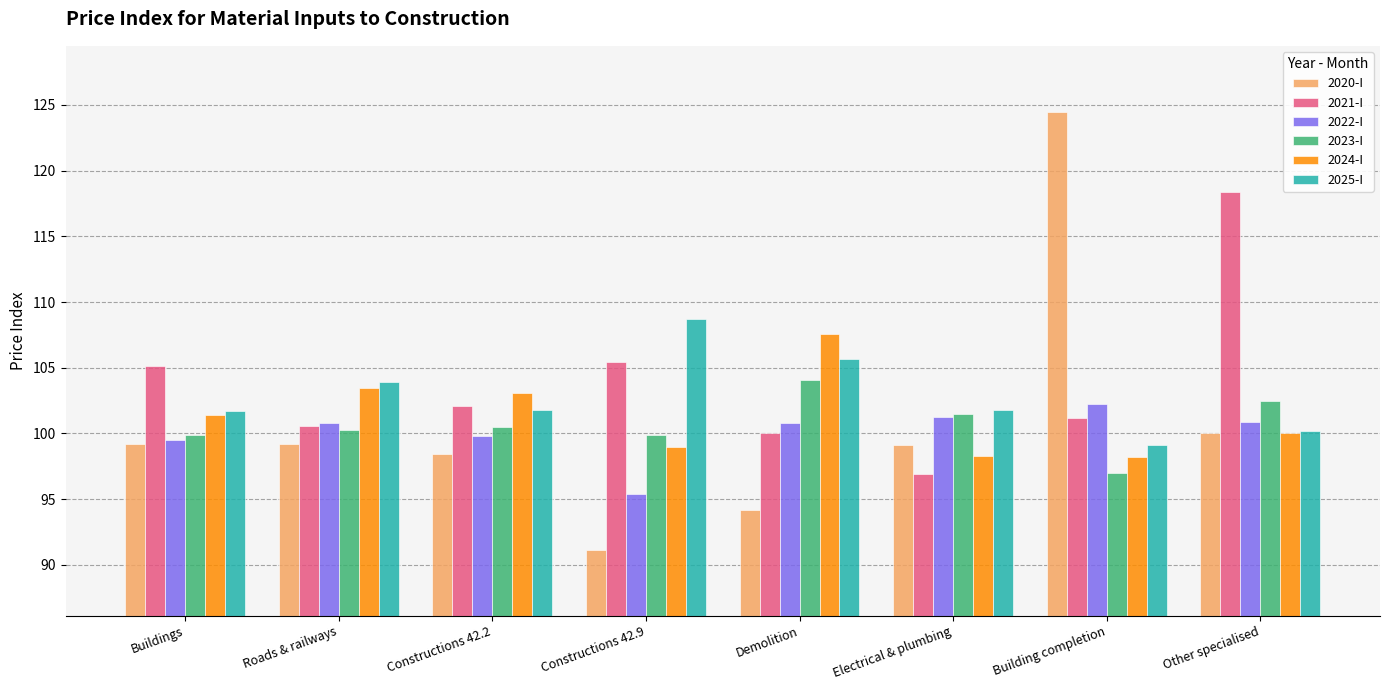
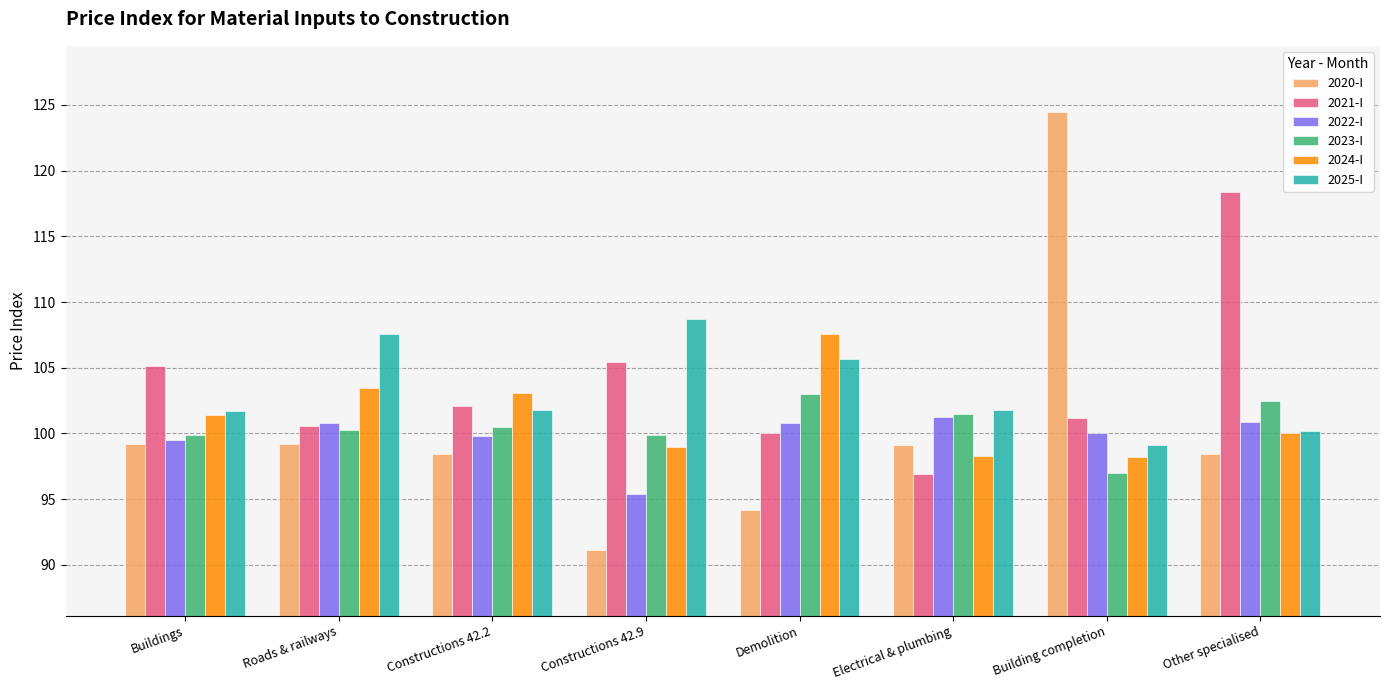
  {
    "2020-I": {
      "Buildings": 99.2,
      "Roads & railways": 99.2,
      "Constructions 42.2": 98.4,
      "Constructions 42.9": 91.1,
      "Demolition": 94.1,
      "Electrical & plumbing": 99.1,
      "Building completion": 124.5,
-     "Other specialised": 100.0
+     "Other specialised": 98.4
    },
    "2021-I": {
      "Buildings": 105.1,
      "Roads & railways": 100.5,
      "Constructions 42.2": 102.1,
      "Constructions 42.9": 105.4,
      "Demolition": 100.0,
      "Electrical & plumbing": 96.9,
      "Building completion": 101.1,
      "Other specialised": 118.3
    },
    "2022-I": {
      "Buildings": 99.5,
      "Roads & railways": 100.8,
      "Constructions 42.2": 99.8,
      "Constructions 42.9": 95.4,
      "Demolition": 100.8,
      "Electrical & plumbing": 101.3,
-     "Building completion": 102.2,
+     "Building completion": 100.0,
      "Other specialised": 100.9
    },
    "2023-I": {
      "Buildings": 99.9,
      "Roads & railways": 100.3,
      "Constructions 42.2": 100.5,
      "Constructions 42.9": 99.9,
-     "Demolition": 104.1,
+     "Demolition": 103.0,
      "Electrical & plumbing": 101.5,
      "Building completion": 97.0,
      "Other specialised": 102.5
    },
    "2024-I": {
      "Buildings": 101.4,
      "Roads & railways": 103.4,
      "Constructions 42.2": 103.1,
      "Constructions 42.9": 99.0,
      "Demolition": 107.6,
      "Electrical & plumbing": 98.2,
      "Building completion": 98.2,
      "Other specialised": 100.0
    },
    "2025-I": {
      "Buildings": 101.7,
-     "Roads & railways": 103.9,
+     "Roads & railways": 107.6,
      "Constructions 42.2": 101.8,
      "Constructions 42.9": 108.7,
      "Demolition": 105.7,
      "Electrical & plumbing": 101.8,
      "Building completion": 99.1,
      "Other specialised": 100.2
    }
  }
